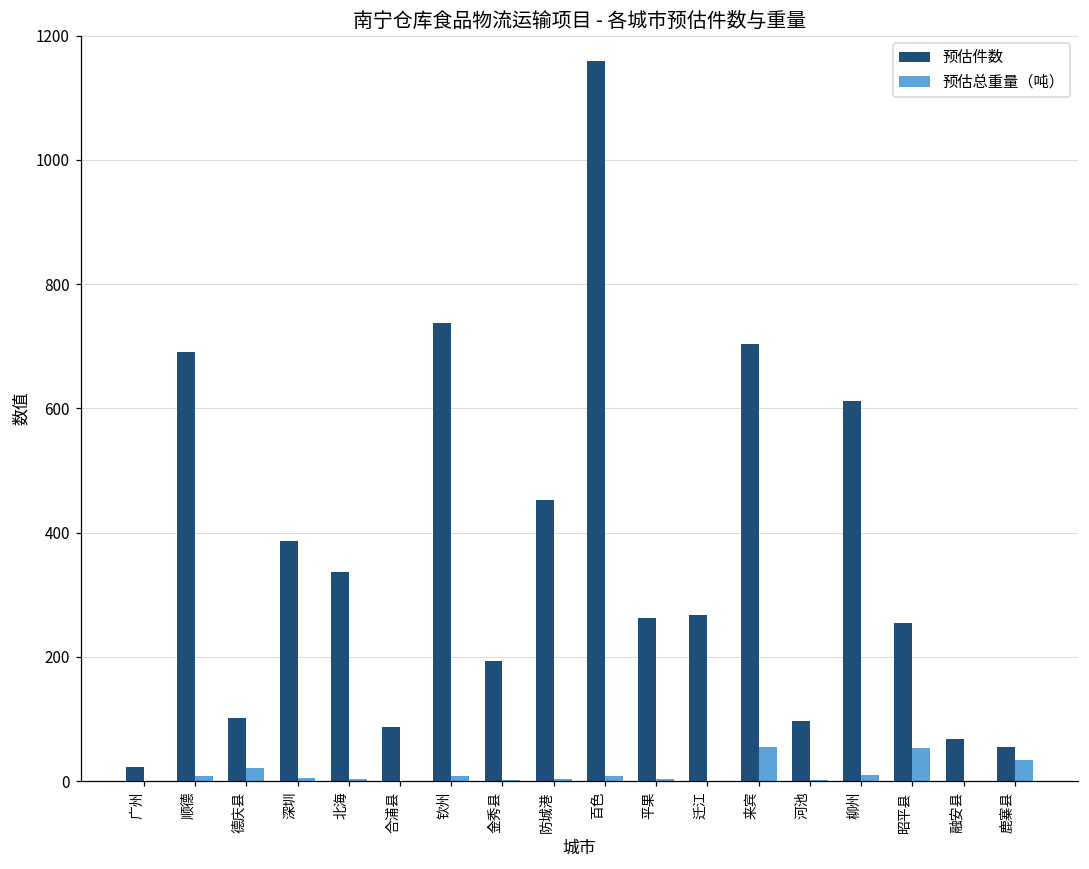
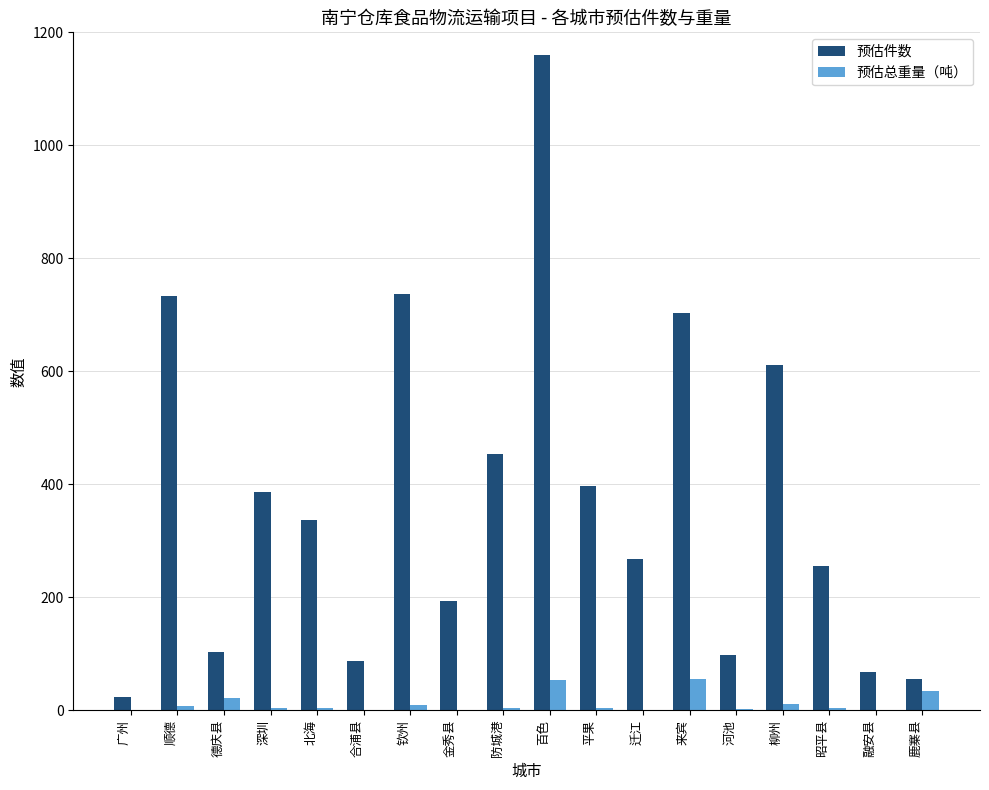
  {
    "预估件数": {
      "广州": 20,
-     "顺德": 690,
+     "顺德": 730,
      "德庆县": 100,
      "深圳": 390,
      "北海": 340,
      "合浦县": 90,
      "钦州": 740,
      "金秀县": 190,
      "防城港": 450,
      "百色": 1160,
-     "平果": 260,
+     "平果": 400,
      "迁江": 270,
      "来宾": 700,
      "河池": 100,
      "柳州": 610,
      "昭平县": 250,
      "融安县": 70,
      "鹿寨县": 50
    },
    "预估总重量（吨）": {
      "顺德": 10,
      "德庆县": 20,
      "深圳": 0,
      "钦州": 10,
-     "百色": 10,
+     "百色": 50,
      "来宾": 50,
      "柳州": 10,
-     "昭平县": 50,
+     "昭平县": 0,
      "鹿寨县": 30
    }
  }
